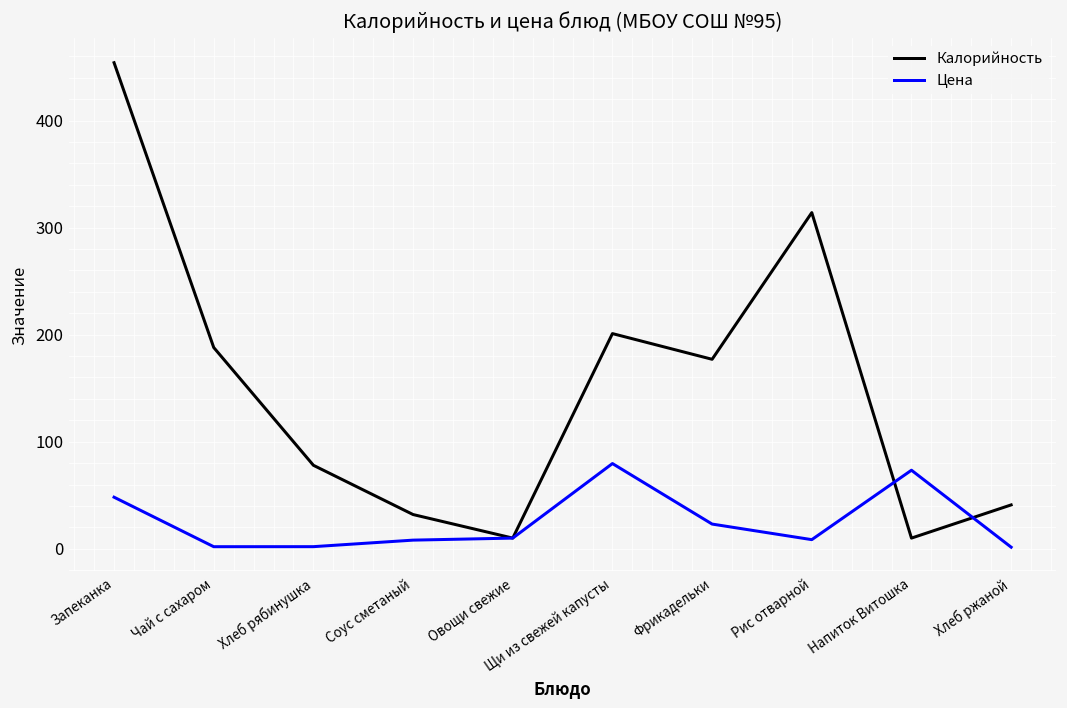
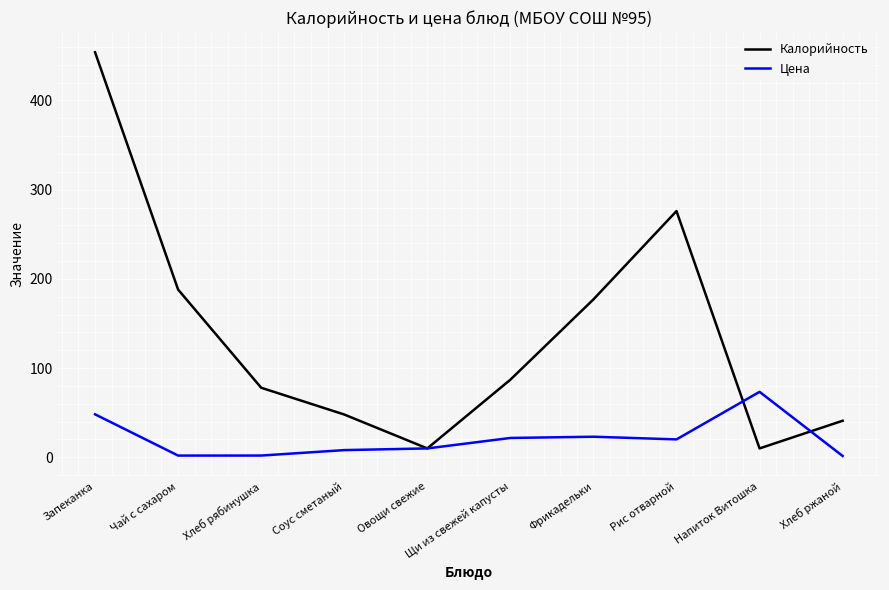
  {
    "Калорийность": {
      "Запеканка": 450,
      "Чай с сахаром": 190,
      "Хлеб рябинушка": 80,
-     "Соус сметаный": 30,
-     "Щи из свежей капусты": 200,
+     "Соус сметаный": 50,
+     "Щи из свежей капусты": 90,
      "Фрикадельки": 180,
-     "Рис отварной": 310,
+     "Рис отварной": 280,
      "Напиток Витошка": 10,
      "Хлеб ржаной": 40
    },
    "Цена": {
      "Запеканка": 50,
      "Чай с сахаром": 0,
      "Хлеб рябинушка": 0,
      "Соус сметаный": 10,
-     "Щи из свежей капусты": 80,
+     "Щи из свежей капусты": 20,
      "Фрикадельки": 20,
-     "Рис отварной": 10,
+     "Рис отварной": 20,
      "Напиток Витошка": 70,
      "Хлеб ржаной": 0
    }
  }
